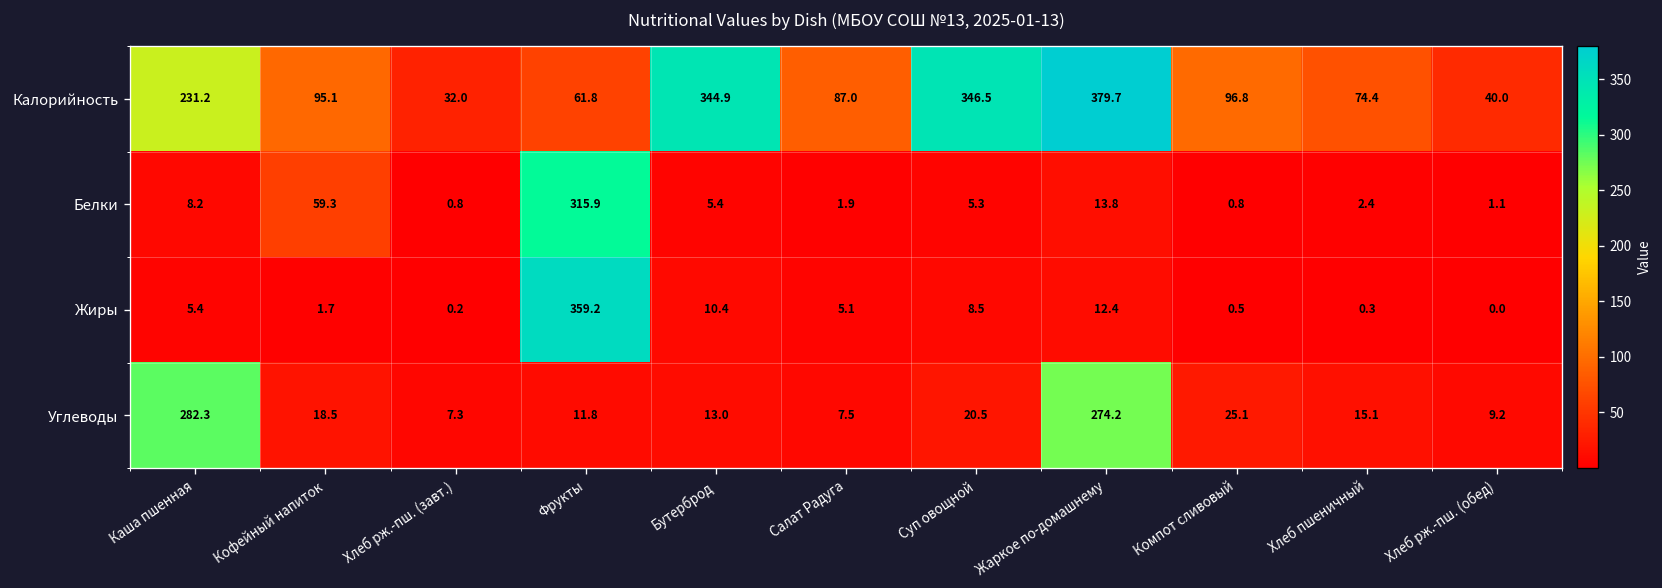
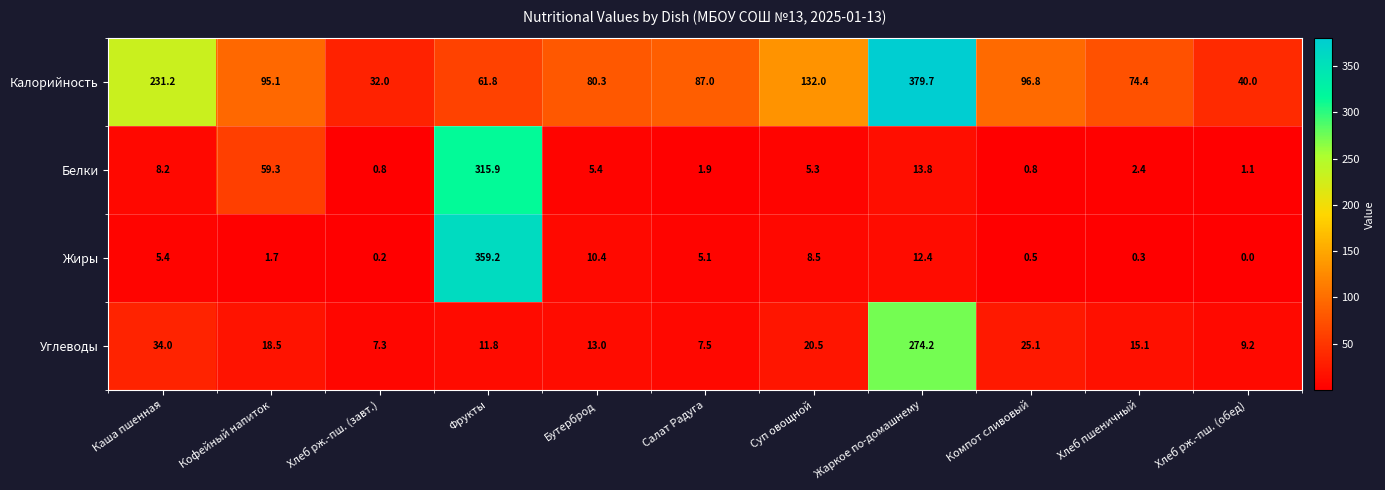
  {
    "Калорийность": {
      "Каша пшенная": 231.2,
      "Кофейный напиток": 95.1,
      "Хлеб рж.-пш. (завт.)": 32.0,
      "Фрукты": 61.8,
-     "Бутерброд": 344.9,
+     "Бутерброд": 80.3,
      "Салат Радуга": 87.0,
-     "Суп овощной": 346.5,
+     "Суп овощной": 132.0,
      "Жаркое по-домашнему": 379.7,
      "Компот сливовый": 96.8,
      "Хлеб пшеничный": 74.4,
      "Хлеб рж.-пш. (обед)": 40.0
    },
    "Белки": {
      "Каша пшенная": 8.2,
      "Кофейный напиток": 59.3,
      "Хлеб рж.-пш. (завт.)": 0.8,
      "Фрукты": 315.9,
      "Бутерброд": 5.4,
      "Салат Радуга": 1.9,
      "Суп овощной": 5.3,
      "Жаркое по-домашнему": 13.8,
      "Компот сливовый": 0.8,
      "Хлеб пшеничный": 2.4,
      "Хлеб рж.-пш. (обед)": 1.1
    },
    "Жиры": {
      "Каша пшенная": 5.4,
      "Кофейный напиток": 1.7,
      "Хлеб рж.-пш. (завт.)": 0.2,
      "Фрукты": 359.2,
      "Бутерброд": 10.4,
      "Салат Радуга": 5.1,
      "Суп овощной": 8.5,
      "Жаркое по-домашнему": 12.4,
      "Компот сливовый": 0.5,
      "Хлеб пшеничный": 0.3,
      "Хлеб рж.-пш. (обед)": 0.0
    },
    "Углеводы": {
-     "Каша пшенная": 282.3,
+     "Каша пшенная": 34.0,
      "Кофейный напиток": 18.5,
      "Хлеб рж.-пш. (завт.)": 7.3,
      "Фрукты": 11.8,
      "Бутерброд": 13.0,
      "Салат Радуга": 7.5,
      "Суп овощной": 20.5,
      "Жаркое по-домашнему": 274.2,
      "Компот сливовый": 25.1,
      "Хлеб пшеничный": 15.1,
      "Хлеб рж.-пш. (обед)": 9.2
    }
  }
